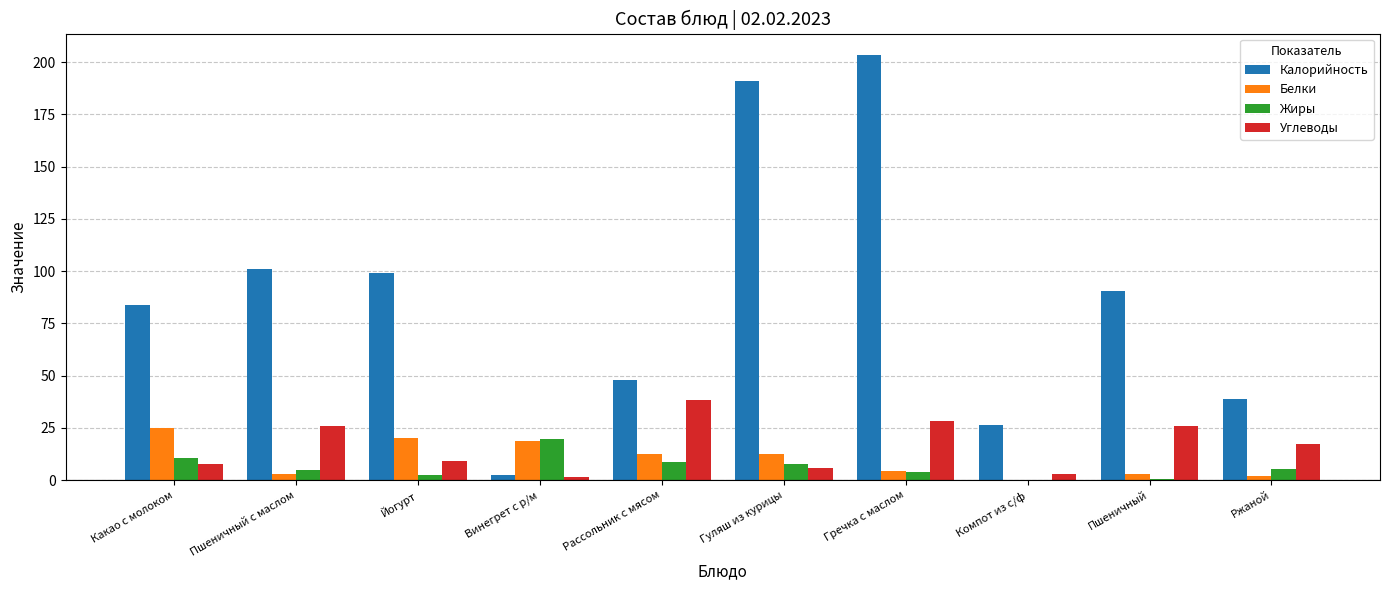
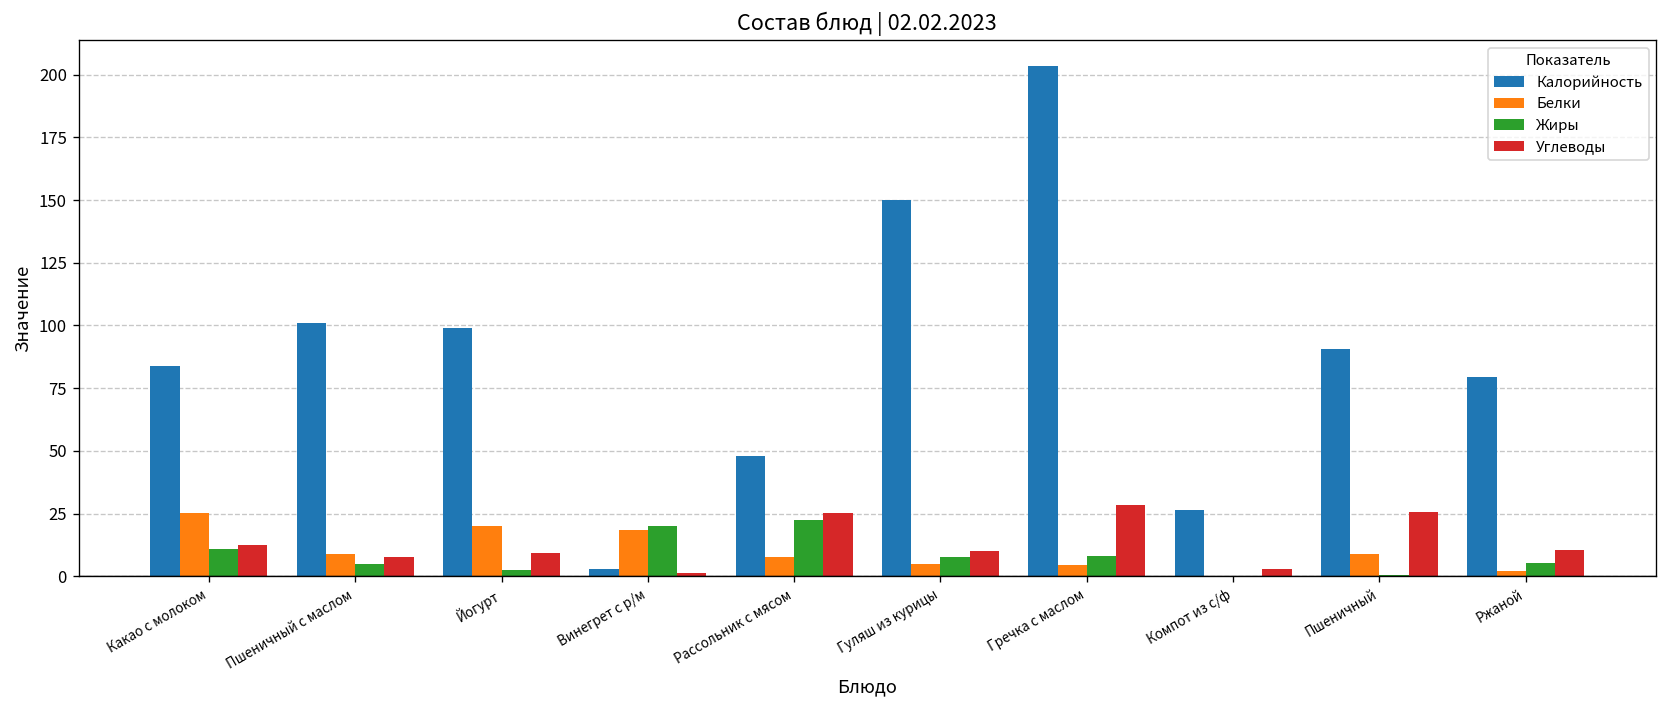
  {
    "Калорийность": {
      "Какао с молоком": 84,
      "Пшеничный с маслом": 101,
      "Йогурт": 99,
      "Винегрет с р/м": 3,
      "Рассольник с мясом": 48,
-     "Гуляш из курицы": 191,
+     "Гуляш из курицы": 150,
      "Гречка с маслом": 204,
      "Компот из с/ф": 26,
      "Пшеничный": 90,
-     "Ржаной": 39
+     "Ржаной": 80
    },
    "Белки": {
      "Какао с молоком": 25,
-     "Пшеничный с маслом": 3,
+     "Пшеничный с маслом": 9,
      "Йогурт": 20,
      "Винегрет с р/м": 19,
-     "Рассольник с мясом": 13,
-     "Гуляш из курицы": 12,
+     "Рассольник с мясом": 8,
+     "Гуляш из курицы": 5,
      "Гречка с маслом": 4,
      "Компот из с/ф": 0,
-     "Пшеничный": 3,
+     "Пшеничный": 9,
      "Ржаной": 2
    },
    "Жиры": {
      "Какао с молоком": 11,
      "Пшеничный с маслом": 5,
      "Йогурт": 3,
      "Винегрет с р/м": 20,
-     "Рассольник с мясом": 9,
+     "Рассольник с мясом": 22,
      "Гуляш из курицы": 8,
-     "Гречка с маслом": 4,
+     "Гречка с маслом": 8,
      "Компот из с/ф": 0,
      "Ржаной": 5
    },
    "Углеводы": {
-     "Какао с молоком": 8,
-     "Пшеничный с маслом": 26,
+     "Какао с молоком": 12,
+     "Пшеничный с маслом": 8,
      "Йогурт": 9,
      "Винегрет с р/м": 1,
-     "Рассольник с мясом": 39,
-     "Гуляш из курицы": 6,
+     "Рассольник с мясом": 25,
+     "Гуляш из курицы": 10,
      "Гречка с маслом": 29,
      "Компот из с/ф": 3,
      "Пшеничный": 26,
-     "Ржаной": 17
+     "Ржаной": 11
    }
  }
